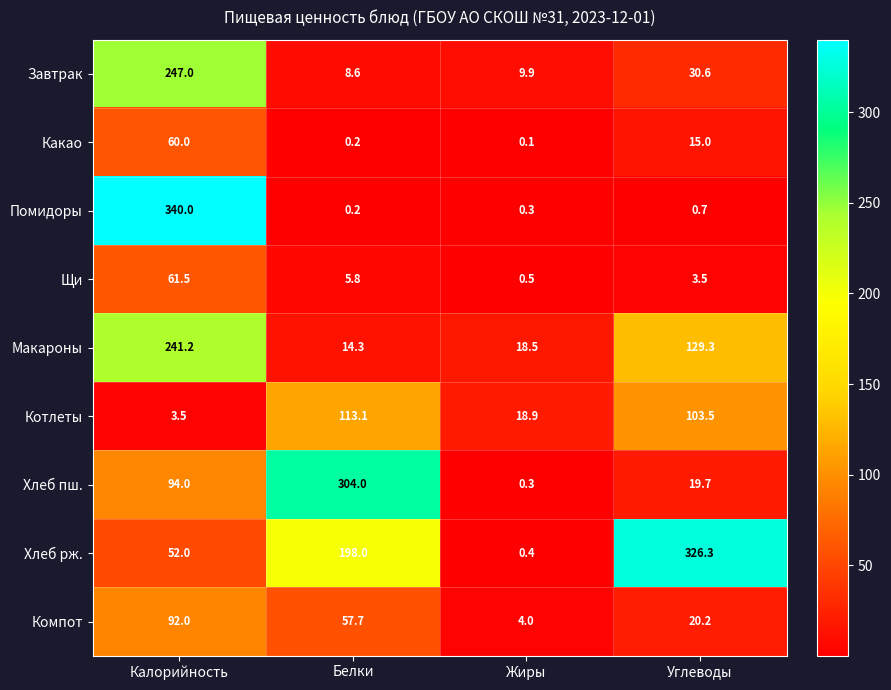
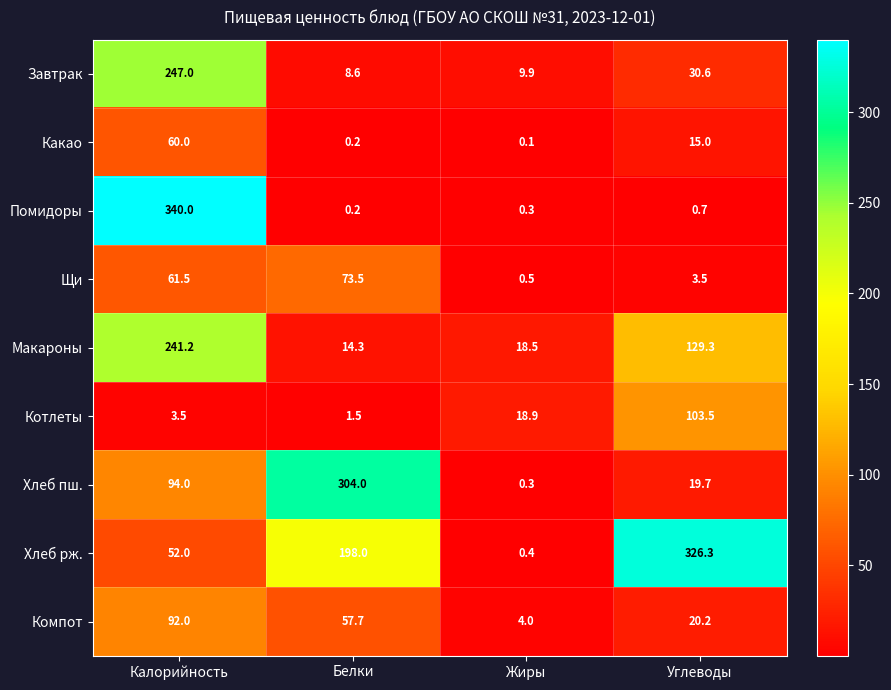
  {
    "Завтрак": {
      "Калорийность": 247.0,
      "Белки": 8.6,
      "Жиры": 9.9,
      "Углеводы": 30.6
    },
    "Какао": {
      "Калорийность": 60.0,
      "Белки": 0.2,
      "Жиры": 0.1,
      "Углеводы": 15.0
    },
    "Помидоры": {
      "Калорийность": 340.0,
      "Белки": 0.2,
      "Жиры": 0.3,
      "Углеводы": 0.7
    },
    "Щи": {
      "Калорийность": 61.5,
-     "Белки": 5.8,
+     "Белки": 73.5,
      "Жиры": 0.5,
      "Углеводы": 3.5
    },
    "Макароны": {
      "Калорийность": 241.2,
      "Белки": 14.3,
      "Жиры": 18.5,
      "Углеводы": 129.3
    },
    "Котлеты": {
      "Калорийность": 3.5,
-     "Белки": 113.1,
+     "Белки": 1.5,
      "Жиры": 18.9,
      "Углеводы": 103.5
    },
    "Хлеб пш.": {
      "Калорийность": 94.0,
      "Белки": 304.0,
      "Жиры": 0.3,
      "Углеводы": 19.7
    },
    "Хлеб рж.": {
      "Калорийность": 52.0,
      "Белки": 198.0,
      "Жиры": 0.4,
      "Углеводы": 326.3
    },
    "Компот": {
      "Калорийность": 92.0,
      "Белки": 57.7,
      "Жиры": 4.0,
      "Углеводы": 20.2
    }
  }
